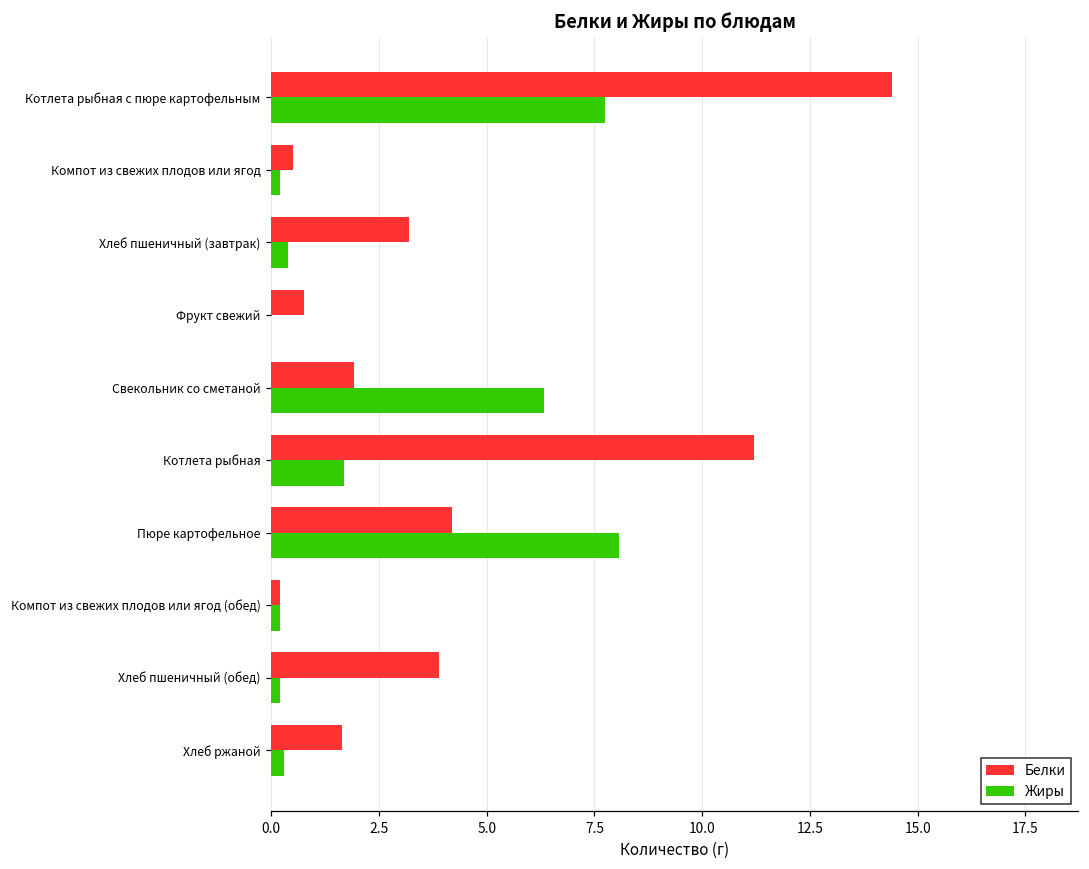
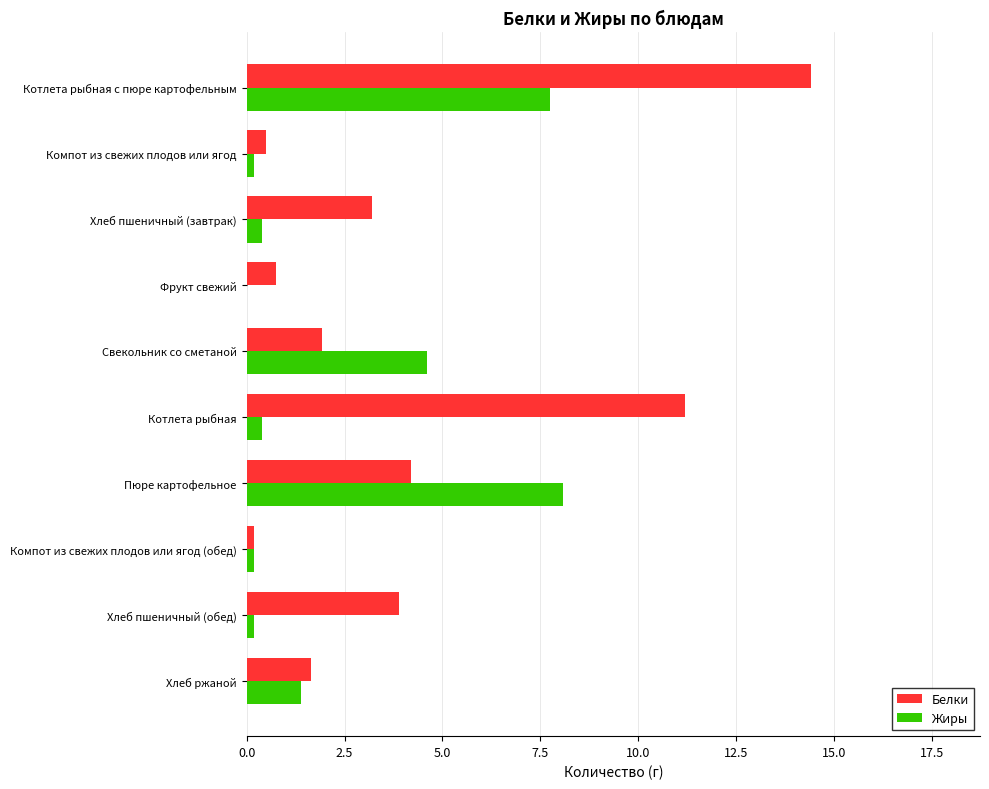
  {
    "Белки": {
      "Котлета рыбная с пюре картофельным": 14.4,
      "Компот из свежих плодов или ягод": 0.5,
      "Хлеб пшеничный (завтрак)": 3.2,
      "Фрукт свежий": 0.8,
      "Свекольник со сметаной": 1.9,
      "Котлета рыбная": 11.2,
      "Пюре картофельное": 4.2,
      "Компот из свежих плодов или ягод (обед)": 0.2,
      "Хлеб пшеничный (обед)": 3.9,
      "Хлеб ржаной": 1.7
    },
    "Жиры": {
      "Котлета рыбная с пюре картофельным": 7.7,
      "Компот из свежих плодов или ягод": 0.2,
      "Хлеб пшеничный (завтрак)": 0.4,
      "Фрукт свежий": 0.0,
-     "Свекольник со сметаной": 6.3,
-     "Котлета рыбная": 1.7,
+     "Свекольник со сметаной": 4.6,
+     "Котлета рыбная": 0.4,
      "Пюре картофельное": 8.1,
      "Компот из свежих плодов или ягод (обед)": 0.2,
      "Хлеб пшеничный (обед)": 0.2,
-     "Хлеб ржаной": 0.3
+     "Хлеб ржаной": 1.4
    }
  }
